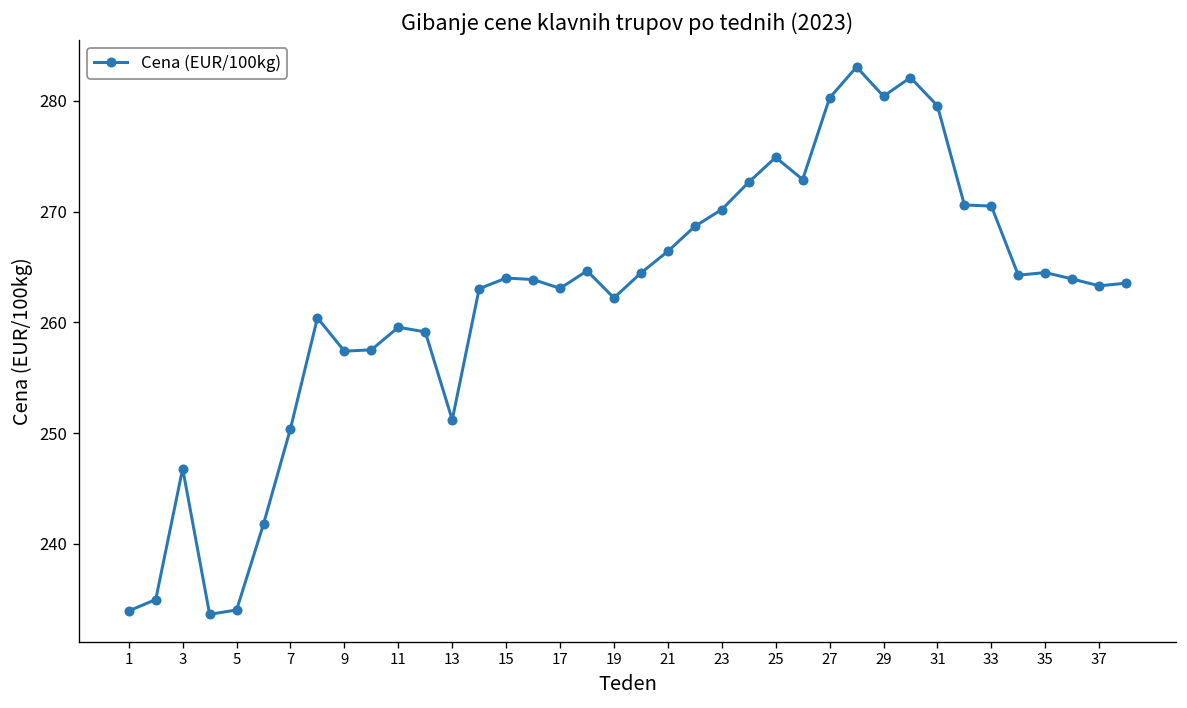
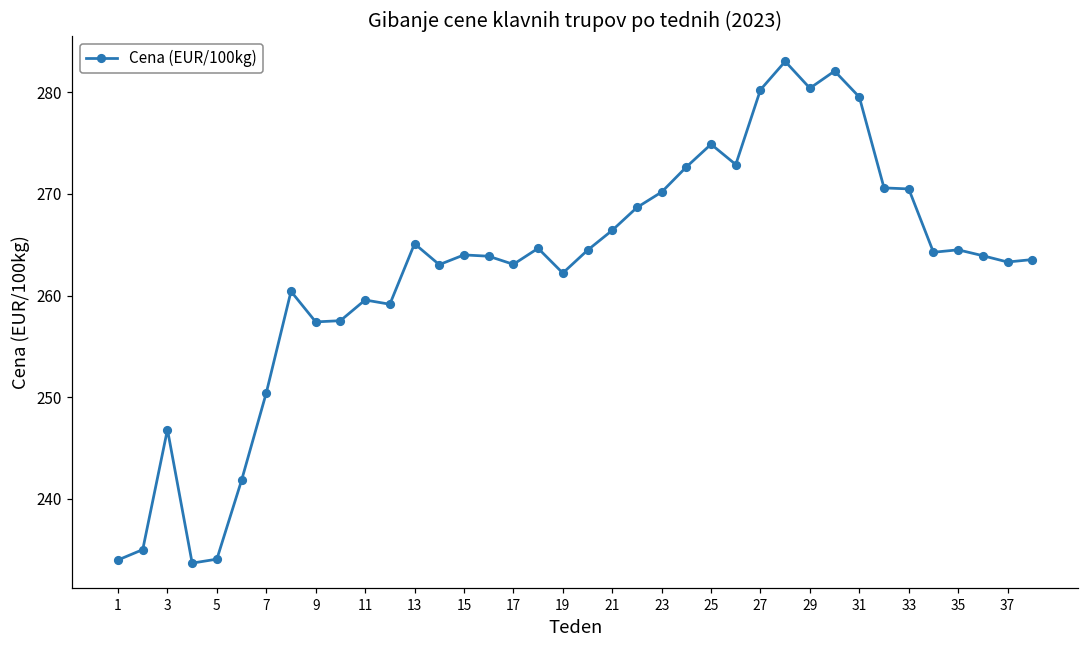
  {
    "1": 234,
    "3": 247,
    "5": 234,
    "7": 250,
    "9": 257,
    "11": 260,
-   "13": 251,
+   "13": 265,
    "15": 264,
    "17": 263,
    "19": 262,
    "21": 266,
    "23": 270,
    "25": 275,
    "27": 280,
    "29": 280,
    "31": 280,
    "33": 271,
    "35": 265,
    "37": 263
  }
